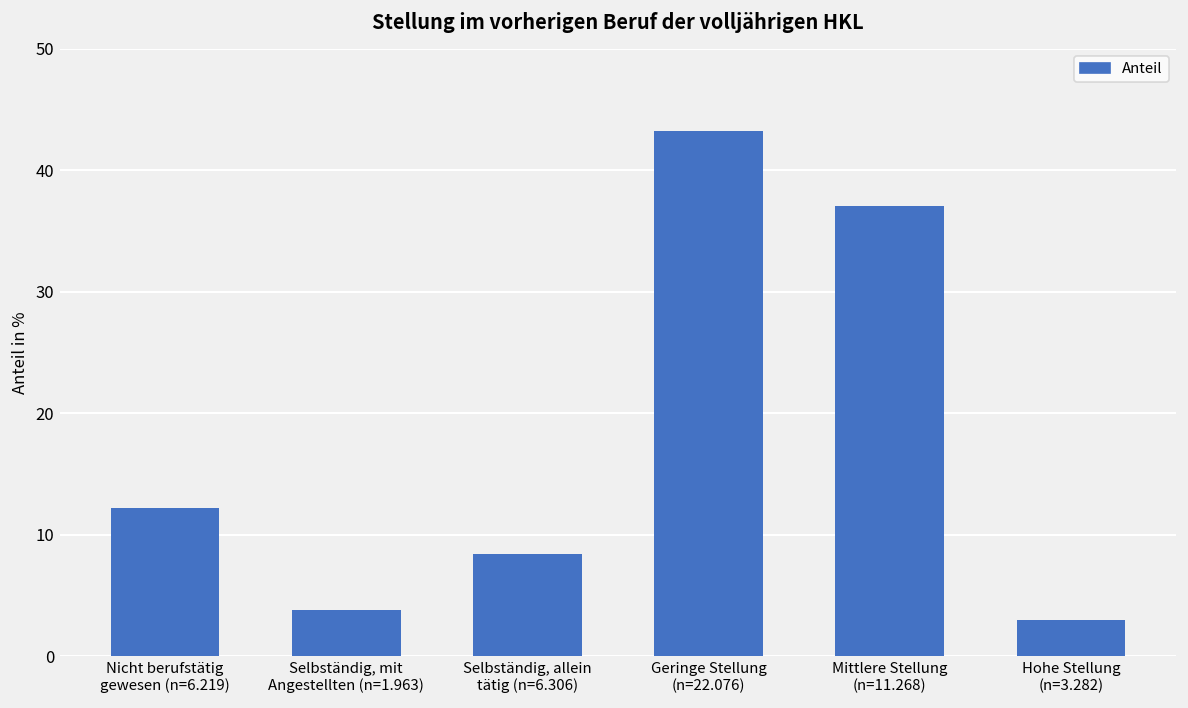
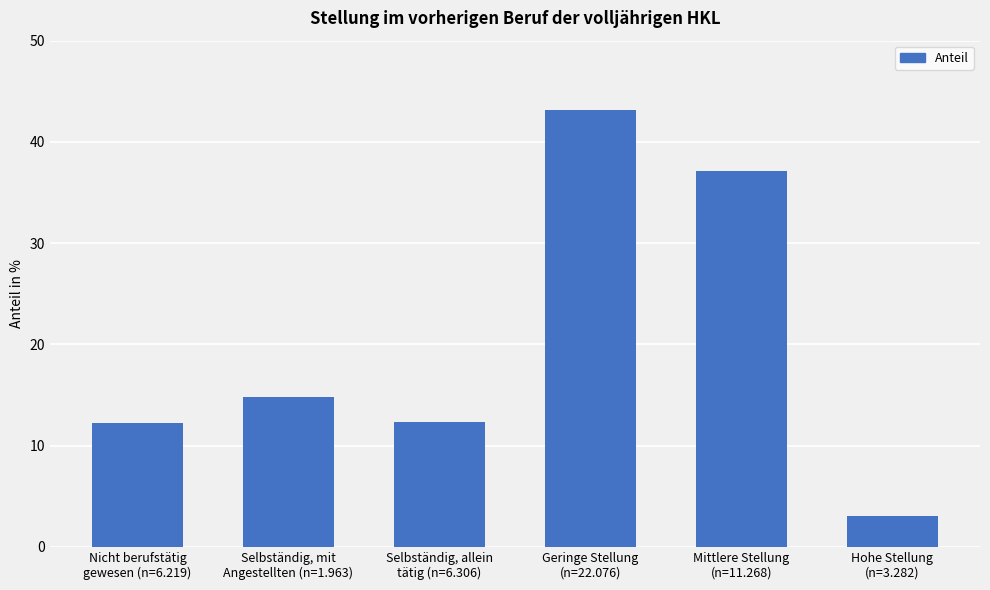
  {
    "Nicht berufstätig gewesen (n=6.219)": 12.2,
-   "Selbständig, mit Angestellten (n=1.963)": 3.8,
-   "Selbständig, allein tätig (n=6.306)": 8.4,
+   "Selbständig, mit Angestellten (n=1.963)": 14.8,
+   "Selbständig, allein tätig (n=6.306)": 12.3,
    "Geringe Stellung (n=22.076)": 43.2,
    "Mittlere Stellung (n=11.268)": 37.1,
    "Hohe Stellung (n=3.282)": 3.0
  }
